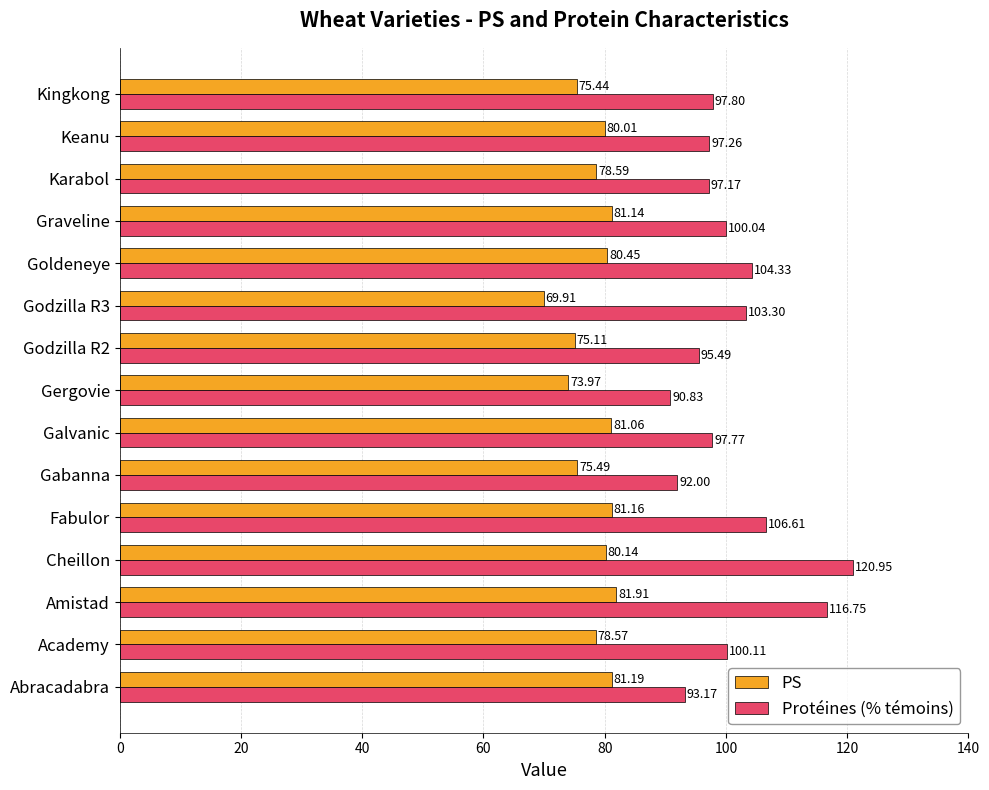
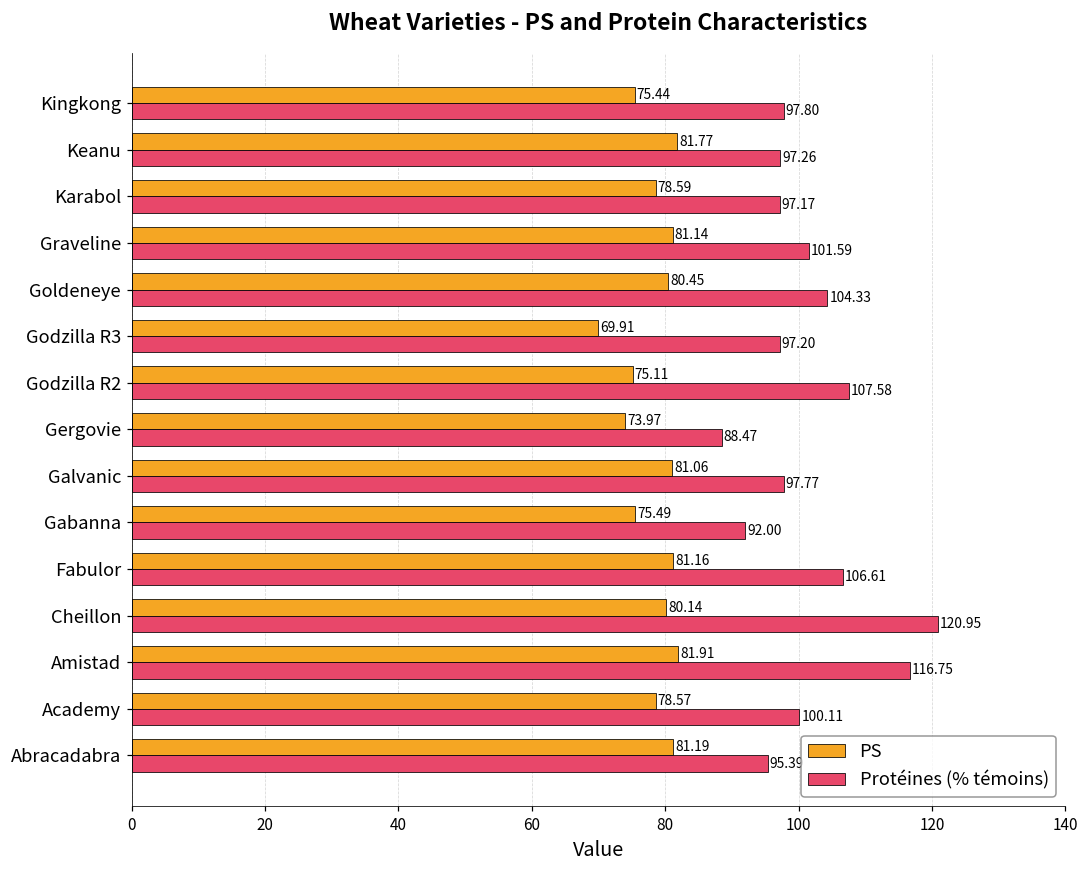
  {
    "PS": {
      "Kingkong": 75.44,
-     "Keanu": 80.01,
+     "Keanu": 81.77,
      "Karabol": 78.59,
      "Graveline": 81.14,
      "Goldeneye": 80.45,
      "Godzilla R3": 69.91,
      "Godzilla R2": 75.11,
      "Gergovie": 73.97,
      "Galvanic": 81.06,
      "Gabanna": 75.49,
      "Fabulor": 81.16,
      "Cheillon": 80.14,
      "Amistad": 81.91,
      "Academy": 78.57,
      "Abracadabra": 81.19
    },
    "Protéines (% témoins)": {
      "Kingkong": 97.80,
      "Keanu": 97.26,
      "Karabol": 97.17,
-     "Graveline": 100.04,
+     "Graveline": 101.59,
      "Goldeneye": 104.33,
-     "Godzilla R3": 103.30,
-     "Godzilla R2": 95.49,
-     "Gergovie": 90.83,
+     "Godzilla R3": 97.20,
+     "Godzilla R2": 107.58,
+     "Gergovie": 88.47,
      "Galvanic": 97.77,
      "Gabanna": 92.00,
      "Fabulor": 106.61,
      "Cheillon": 120.95,
      "Amistad": 116.75,
      "Academy": 100.11,
-     "Abracadabra": 93.17
+     "Abracadabra": 95.39
    }
  }
